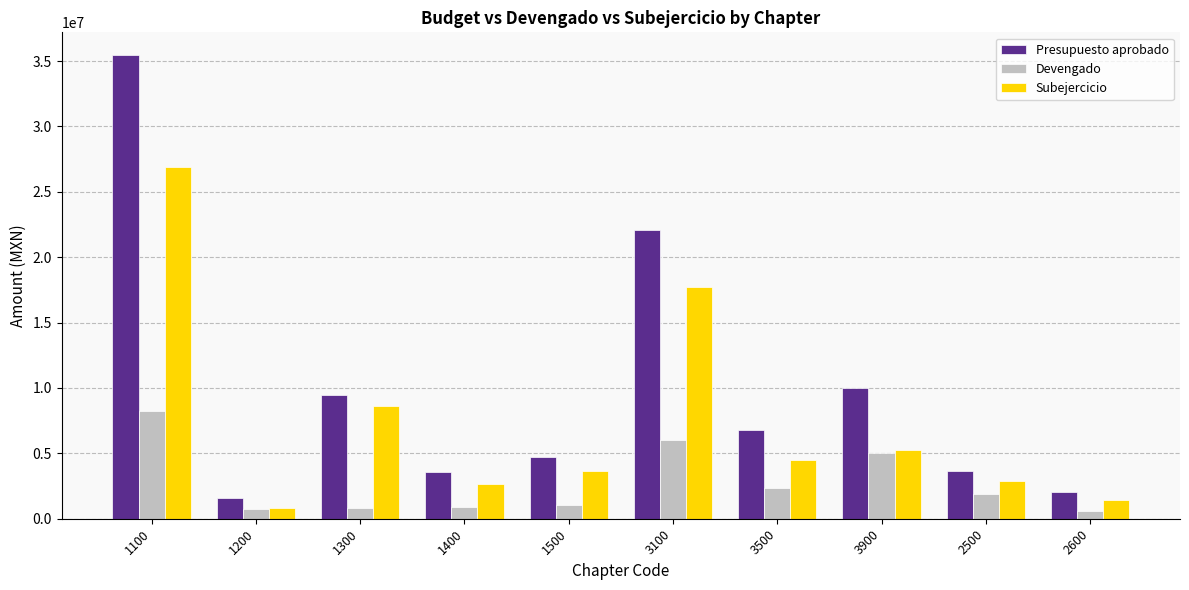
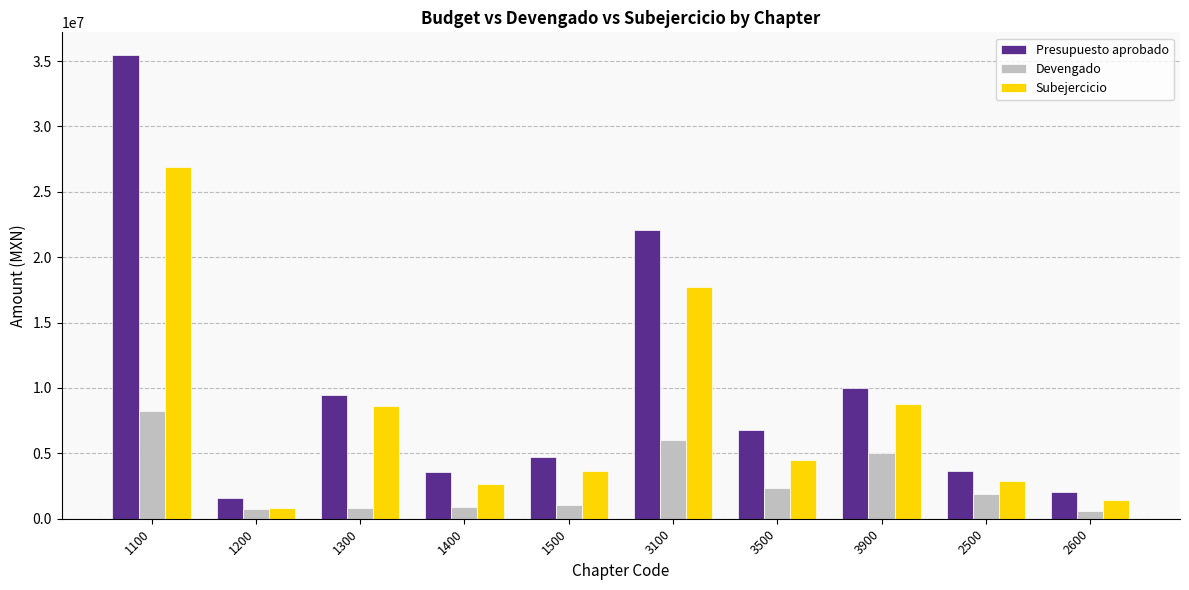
  {
    "Presupuesto aprobado": {
      "1100": 35400000,
      "1200": 1600000,
      "1300": 9500000,
      "1400": 3600000,
      "1500": 4700000,
      "3100": 22100000,
      "3500": 6800000,
      "3900": 10000000,
      "2500": 3600000,
      "2600": 2100000
    },
    "Devengado": {
      "1100": 8200000,
      "1200": 800000,
      "1300": 800000,
      "1400": 900000,
      "1500": 1100000,
      "3100": 6000000,
      "3500": 2300000,
      "3900": 5000000,
      "2500": 1900000,
      "2600": 600000
    },
    "Subejercicio": {
      "1100": 26900000,
      "1200": 800000,
      "1300": 8600000,
      "1400": 2700000,
      "1500": 3700000,
      "3100": 17700000,
      "3500": 4500000,
-     "3900": 5300000,
+     "3900": 8700000,
      "2500": 2900000,
      "2600": 1500000
    }
  }
